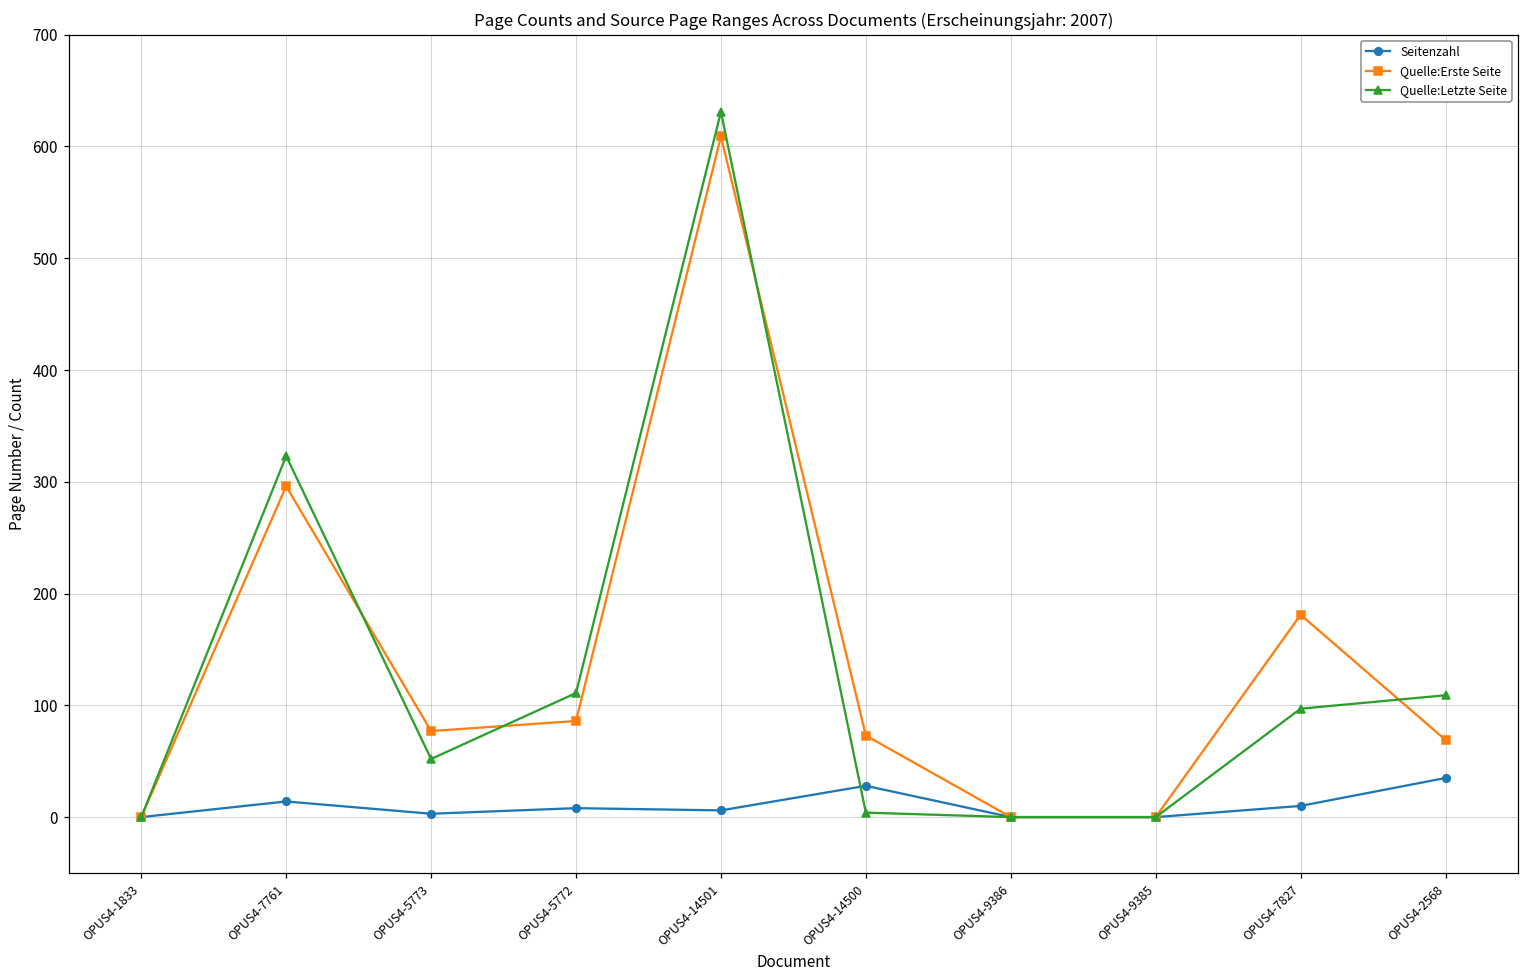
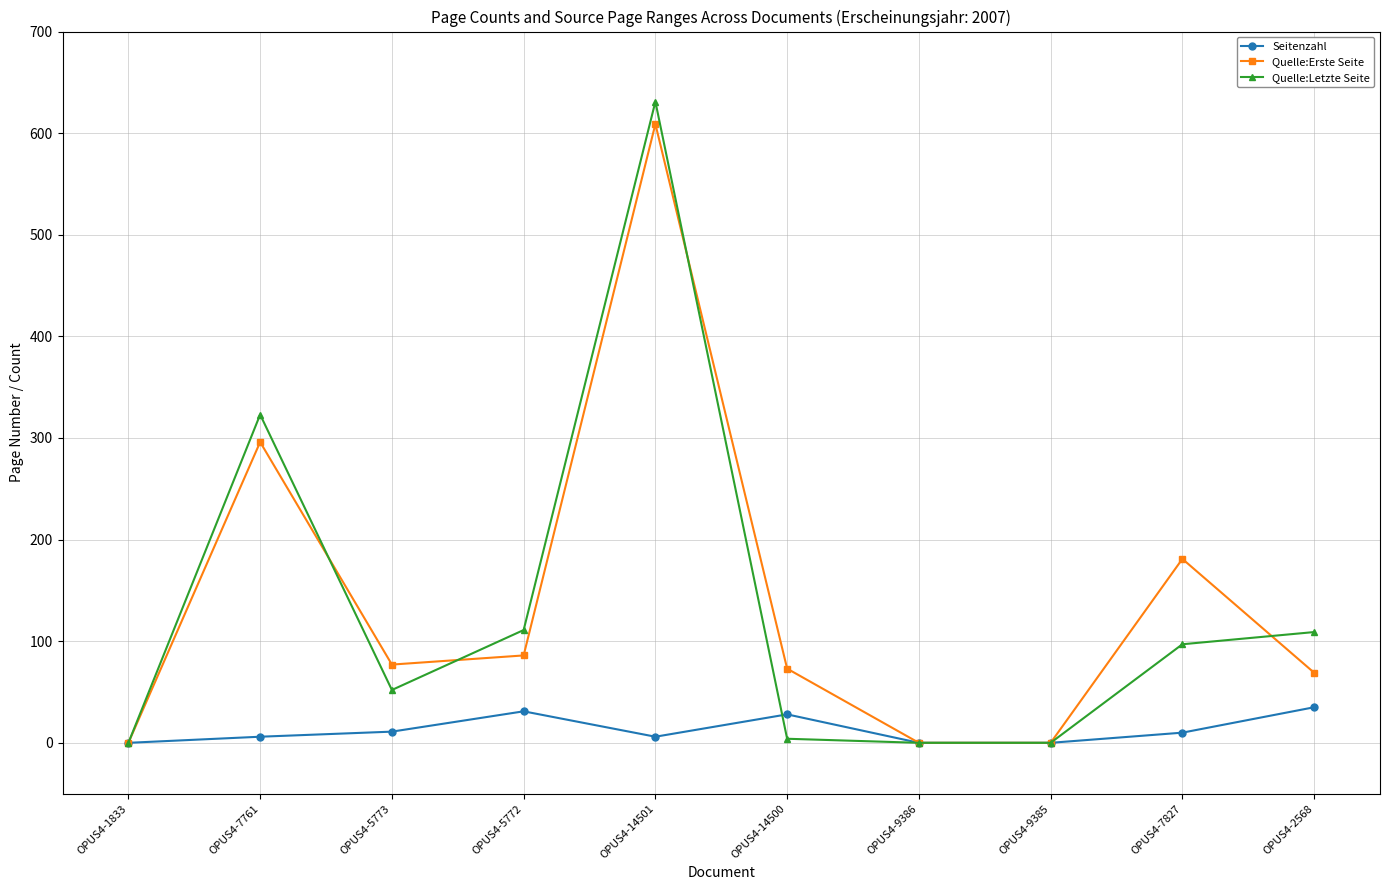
  {
    "Seitenzahl": {
-     "OPUS4-7761": 14,
-     "OPUS4-5773": 3,
-     "OPUS4-5772": 8,
+     "OPUS4-7761": 6,
+     "OPUS4-5773": 11,
+     "OPUS4-5772": 31,
      "OPUS4-14501": 6,
      "OPUS4-14500": 28,
      "OPUS4-7827": 10,
      "OPUS4-2568": 35
    },
    "Quelle:Erste Seite": {
      "OPUS4-7761": 296,
      "OPUS4-5773": 77,
      "OPUS4-5772": 86,
      "OPUS4-14501": 609,
      "OPUS4-14500": 73,
      "OPUS4-7827": 181,
      "OPUS4-2568": 69
    },
    "Quelle:Letzte Seite": {
      "OPUS4-7761": 323,
      "OPUS4-5773": 52,
      "OPUS4-5772": 111,
      "OPUS4-14501": 631,
      "OPUS4-14500": 4,
      "OPUS4-7827": 97,
      "OPUS4-2568": 109
    }
  }
